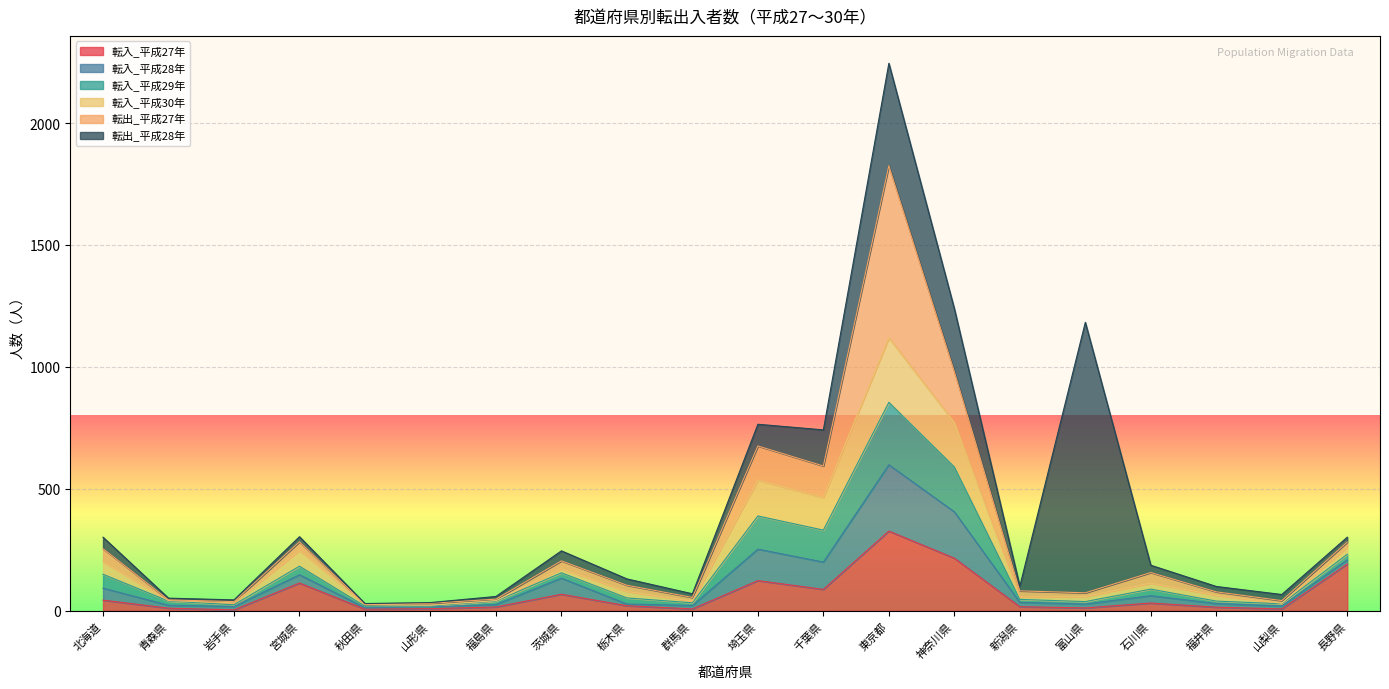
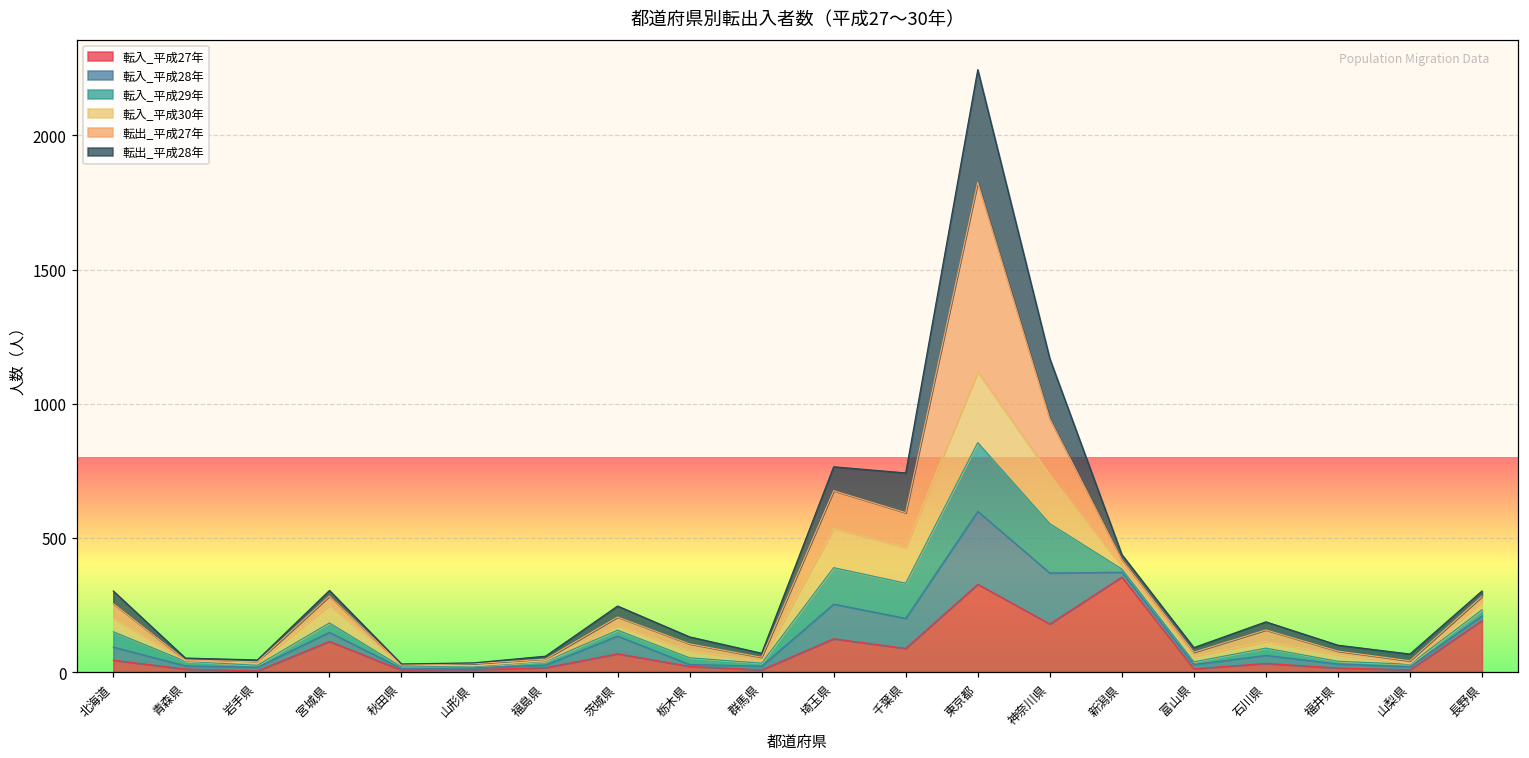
  {
    "転入_平成27年": {
      "北海道": 40,
      "青森県": 10,
      "岩手県": 0,
      "宮城県": 110,
      "茨城県": 70,
      "群馬県": 10,
      "埼玉県": 120,
      "千葉県": 90,
      "東京都": 330,
-     "神奈川県": 220,
-     "新潟県": 20,
+     "神奈川県": 180,
+     "新潟県": 350,
      "富山県": 10,
      "石川県": 30,
      "福井県": 20,
      "山梨県": 10,
      "長野県": 190
    },
    "転出_平成28年": {
      "北海道": 50,
      "宮城県": 20,
      "福島県": 10,
      "茨城県": 40,
      "栃木県": 30,
      "群馬県": 20,
      "埼玉県": 90,
      "千葉県": 150,
      "東京都": 420,
-     "神奈川県": 260,
+     "神奈川県": 220,
      "新潟県": 20,
-     "富山県": 1110,
+     "富山県": 20,
      "石川県": 30,
      "福井県": 20,
      "山梨県": 30,
      "長野県": 20
    }
  }
